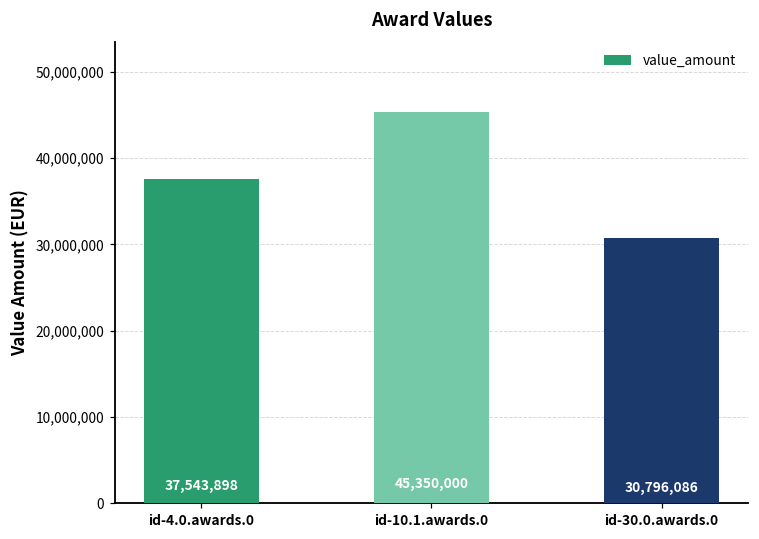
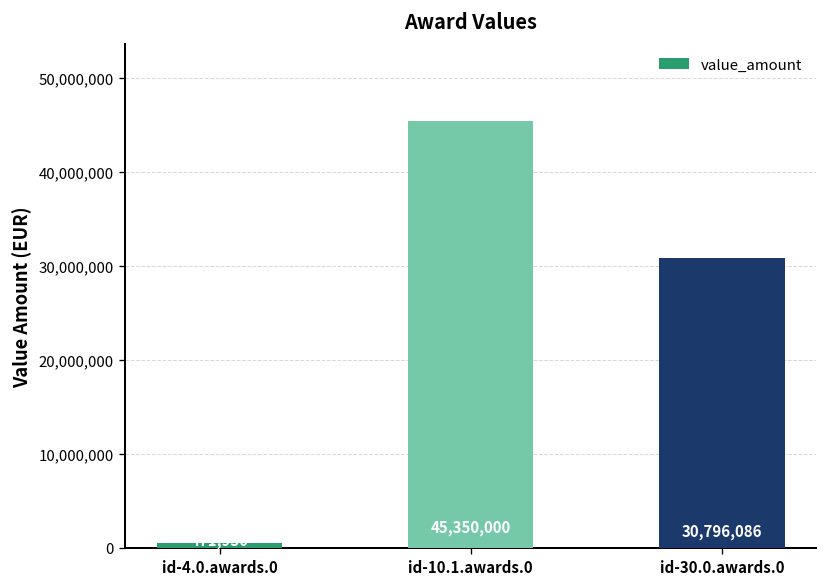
  {
-   "id-4.0.awards.0": "38,000,000"
+   "id-4.0.awards.0": "0"
  }
